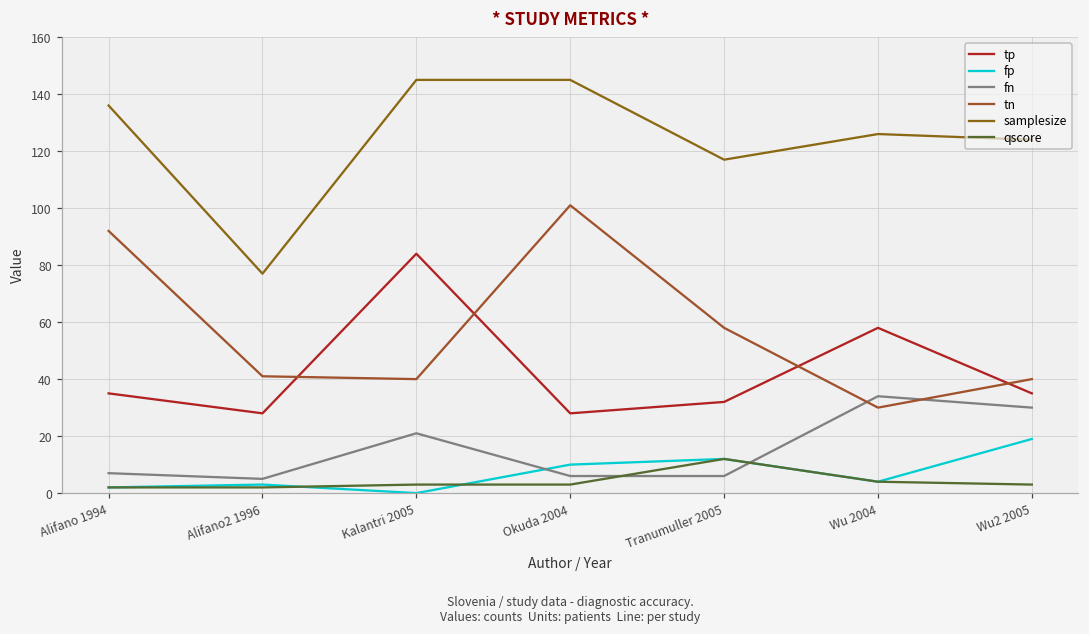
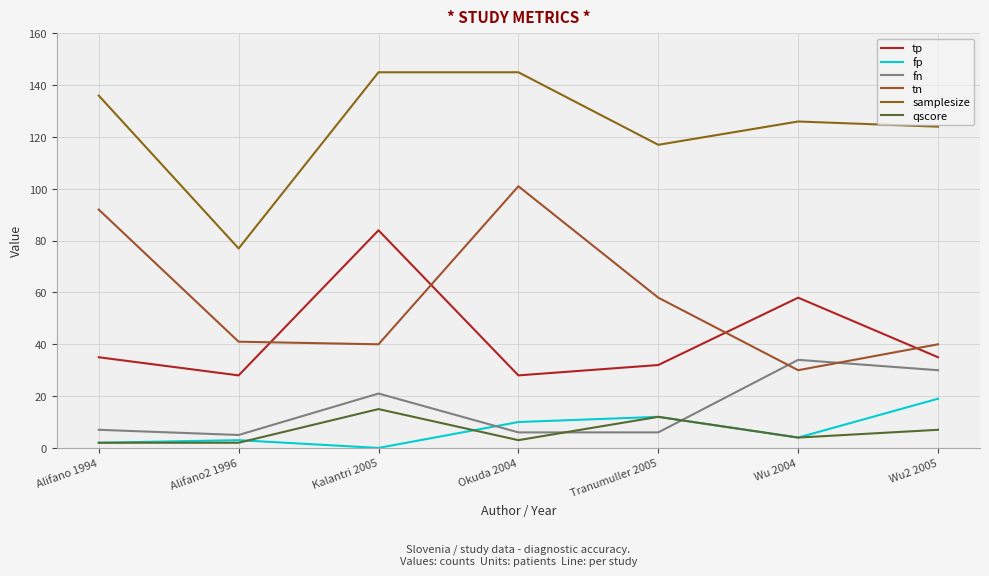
  {
    "fp": {
      "Alifano2 1996": 3,
      "Kalantri 2005": 0,
      "Okuda 2004": 10,
      "Wu2 2005": 19
    },
    "fn": {
      "Alifano 1994": 7,
      "Alifano2 1996": 5,
      "Kalantri 2005": 21,
      "Okuda 2004": 6,
      "Tranumuller 2005": 6,
      "Wu 2004": 34,
      "Wu2 2005": 30
    },
    "qscore": {
      "Alifano2 1996": 2,
-     "Kalantri 2005": 3,
+     "Kalantri 2005": 15,
      "Okuda 2004": 3,
-     "Wu2 2005": 3
+     "Wu2 2005": 7
    }
  }
